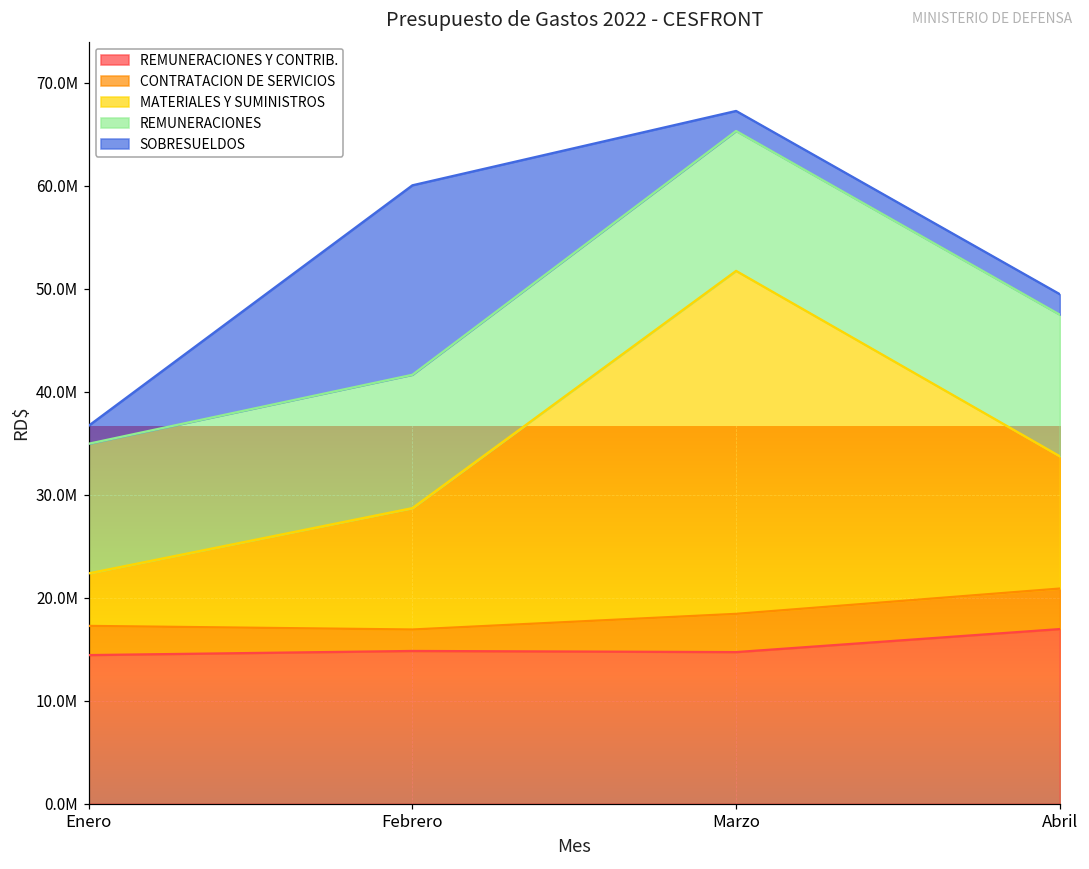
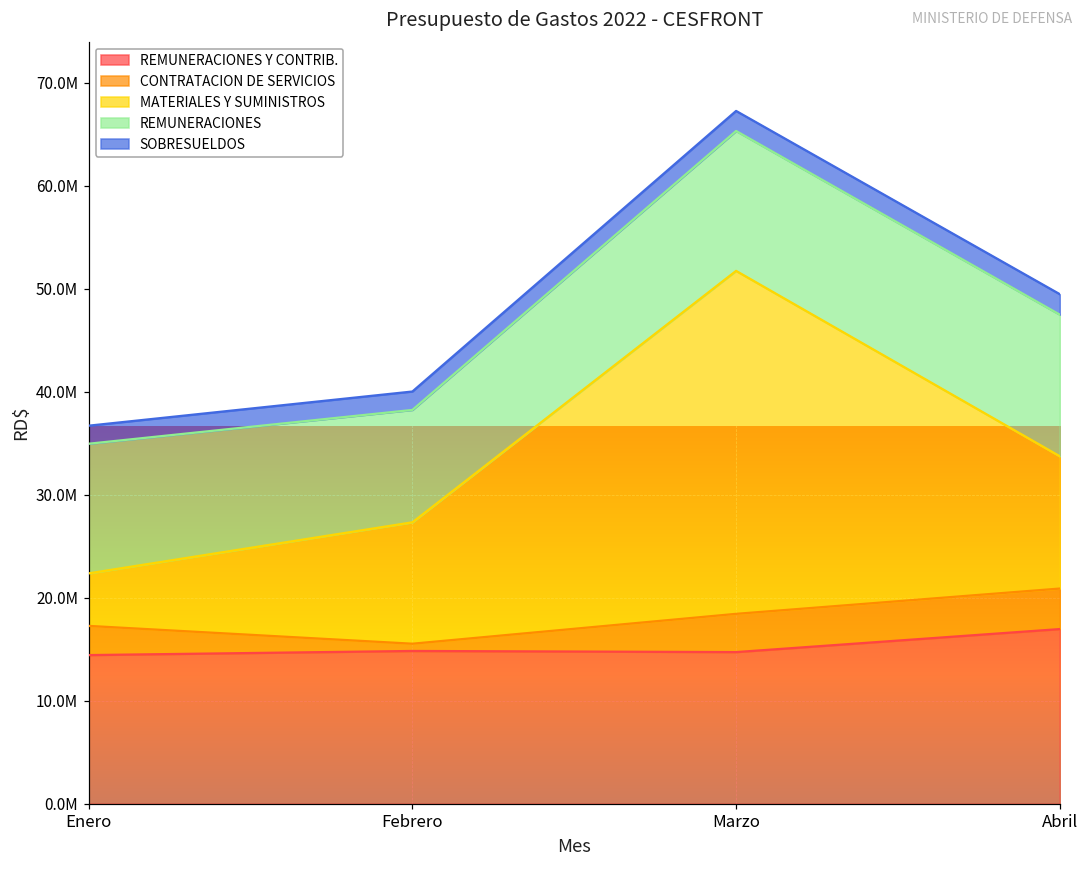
  {
    "REMUNERACIONES Y CONTRIB.": {
      "Enero": 14000000,
      "Febrero": 15000000,
      "Marzo": 15000000,
      "Abril": 17000000
    },
    "CONTRATACION DE SERVICIOS": {
      "Enero": 3000000,
-     "Febrero": 2000000,
+     "Febrero": 1000000,
      "Marzo": 4000000,
      "Abril": 4000000
    },
    "MATERIALES Y SUMINISTROS": {
      "Enero": 5000000,
      "Febrero": 12000000,
      "Marzo": 33000000,
      "Abril": 13000000
    },
    "REMUNERACIONES": {
      "Enero": 13000000,
-     "Febrero": 13000000,
+     "Febrero": 11000000,
      "Marzo": 14000000,
      "Abril": 14000000
    },
    "SOBRESUELDOS": {
      "Enero": 2000000,
-     "Febrero": 18000000,
+     "Febrero": 2000000,
      "Marzo": 2000000,
      "Abril": 2000000
    }
  }
